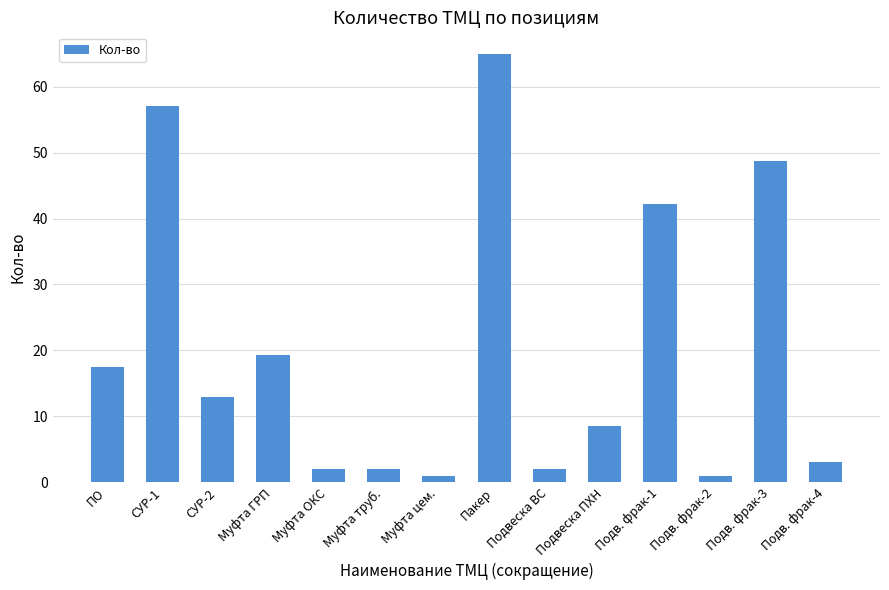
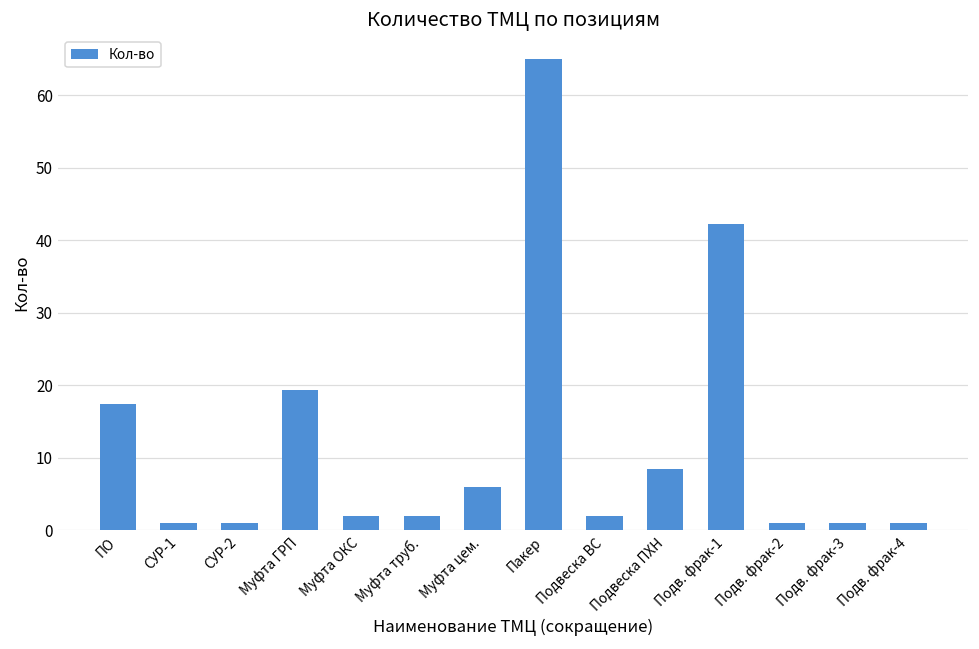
  {
    "ПО": 17,
-   "СУР-1": 57,
-   "СУР-2": 13,
+   "СУР-1": 1,
+   "СУР-2": 1,
    "Муфта ГРП": 19,
    "Муфта ОКС": 2,
    "Муфта труб.": 2,
-   "Муфта цем.": 1,
+   "Муфта цем.": 6,
    "Пакер": 65,
    "Подвеска BC": 2,
    "Подвеска ПХН": 9,
    "Подв. фрак-1": 42,
    "Подв. фрак-2": 1,
-   "Подв. фрак-3": 49,
-   "Подв. фрак-4": 3
+   "Подв. фрак-3": 1,
+   "Подв. фрак-4": 1
  }
